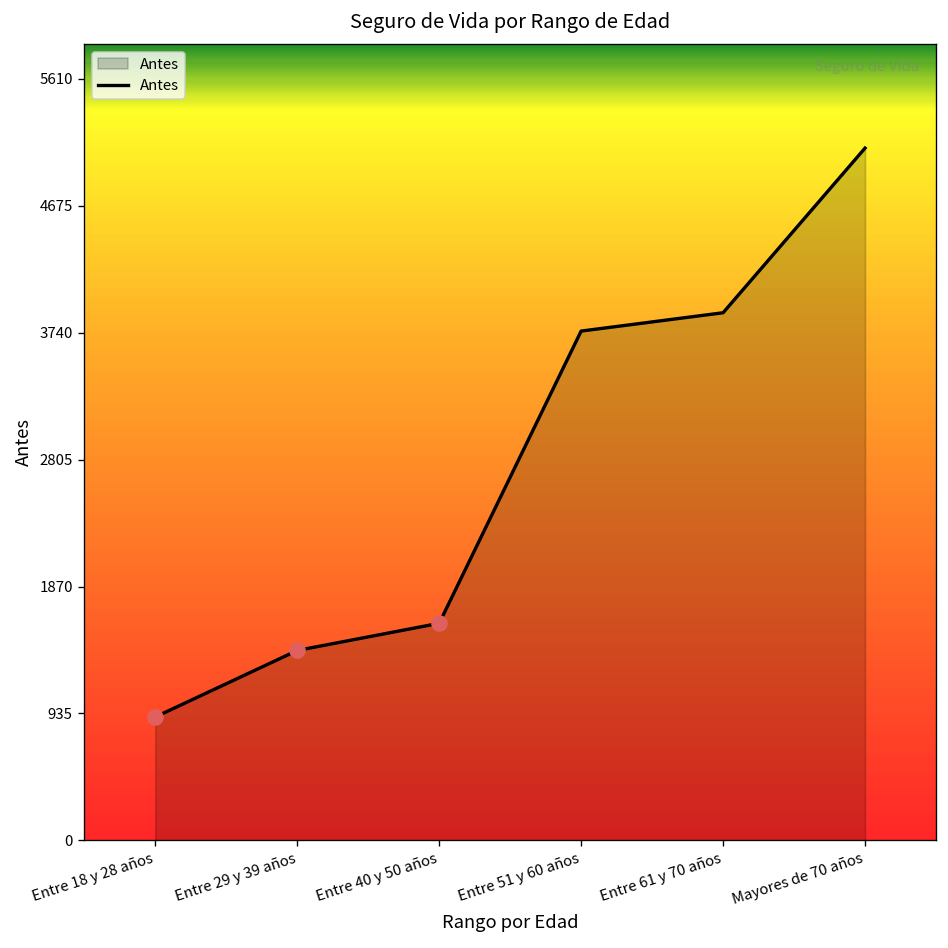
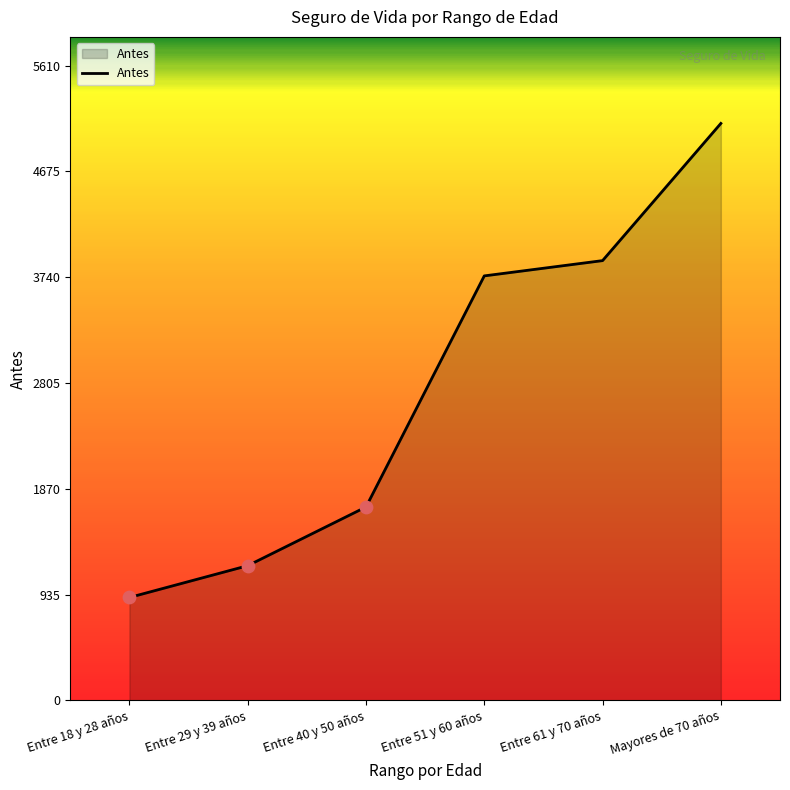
  {
    "Antes": {
-     "Entre 29 y 39 años": 1400,
-     "Entre 40 y 50 años": 1600,
+     "Entre 29 y 39 años": 1190,
+     "Entre 40 y 50 años": 1710,
      "Entre 51 y 60 años": 3750,
      "Entre 61 y 70 años": 3890,
      "Mayores de 70 años": 5100
    }
  }
